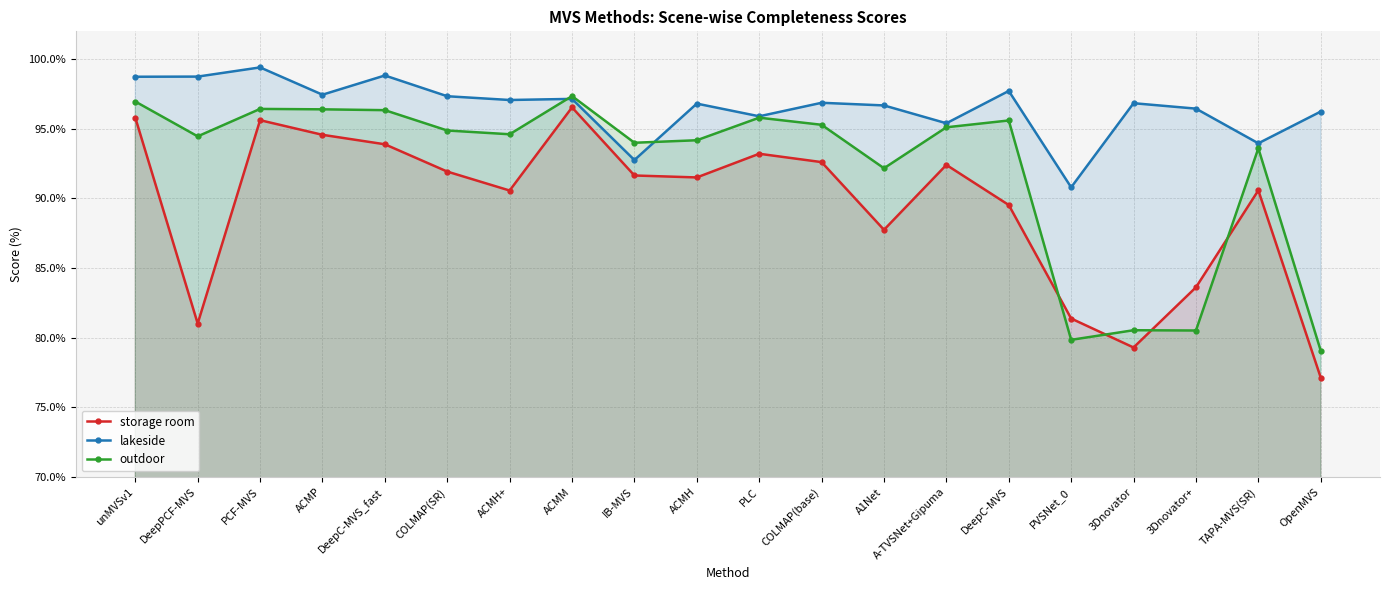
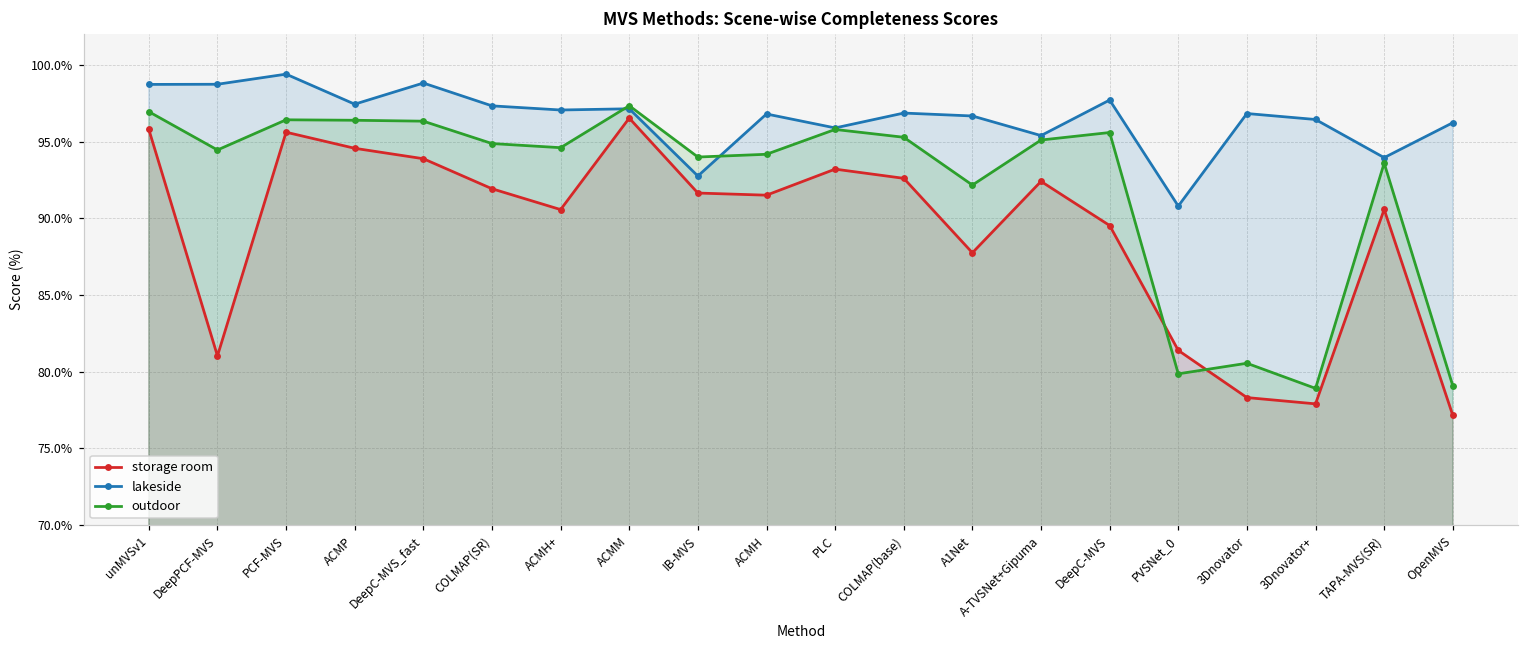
  {
    "storage room": {
      "unMVSv1": "95.8%",
      "DeepPCF-MVS": "81.0%",
      "PCF-MVS": "95.6%",
      "ACMP": "94.6%",
      "DeepC-MVS_fast": "93.9%",
      "COLMAP(SR)": "91.9%",
      "ACMH+": "90.6%",
      "ACMM": "96.5%",
      "IB-MVS": "91.7%",
      "ACMH": "91.5%",
      "PLC": "93.2%",
      "COLMAP(base)": "92.6%",
      "A1Net": "87.8%",
      "A-TVSNet+Gipuma": "92.4%",
      "DeepC-MVS": "89.5%",
      "PVSNet_0": "81.4%",
-     "3Dnovator": "79.3%",
-     "3Dnovator+": "83.6%",
+     "3Dnovator": "78.3%",
+     "3Dnovator+": "77.9%",
      "TAPA-MVS(SR)": "90.6%",
      "OpenMVS": "77.1%"
    },
    "lakeside": {
      "unMVSv1": "98.7%",
      "DeepPCF-MVS": "98.8%",
      "PCF-MVS": "99.4%",
      "ACMP": "97.5%",
      "DeepC-MVS_fast": "98.8%",
      "COLMAP(SR)": "97.3%",
      "ACMH+": "97.1%",
      "ACMM": "97.2%",
      "IB-MVS": "92.8%",
      "ACMH": "96.8%",
      "COLMAP(base)": "96.9%",
      "A1Net": "96.7%",
      "A-TVSNet+Gipuma": "95.4%",
      "DeepC-MVS": "97.7%",
      "PVSNet_0": "90.8%",
      "3Dnovator": "96.8%",
      "3Dnovator+": "96.5%",
      "TAPA-MVS(SR)": "94.0%",
      "OpenMVS": "96.2%"
    },
    "outdoor": {
      "unMVSv1": "97.0%",
      "DeepPCF-MVS": "94.5%",
      "PCF-MVS": "96.4%",
      "ACMP": "96.4%",
      "DeepC-MVS_fast": "96.3%",
      "COLMAP(SR)": "94.9%",
      "ACMH+": "94.6%",
      "ACMM": "97.4%",
      "IB-MVS": "94.0%",
      "ACMH": "94.2%",
      "COLMAP(base)": "95.3%",
      "A1Net": "92.2%",
      "A-TVSNet+Gipuma": "95.1%",
      "DeepC-MVS": "95.6%",
      "PVSNet_0": "79.9%",
      "3Dnovator": "80.5%",
-     "3Dnovator+": "80.5%",
+     "3Dnovator+": "78.9%",
      "TAPA-MVS(SR)": "93.6%",
      "OpenMVS": "79.1%"
    }
  }
